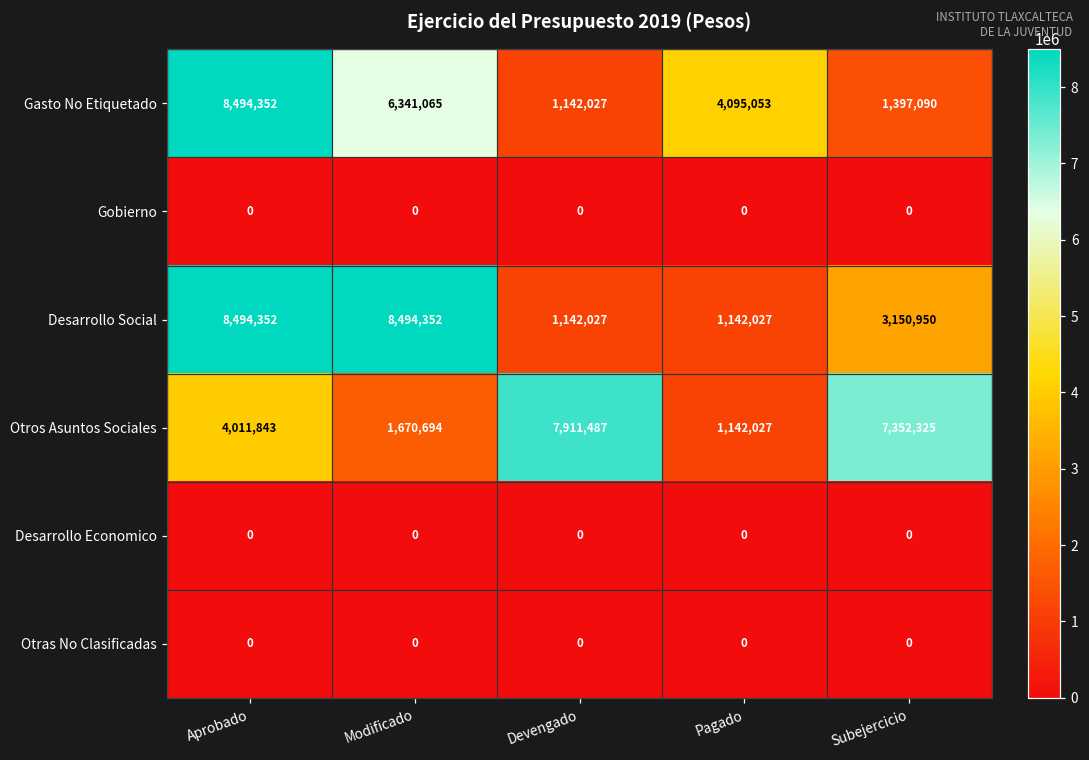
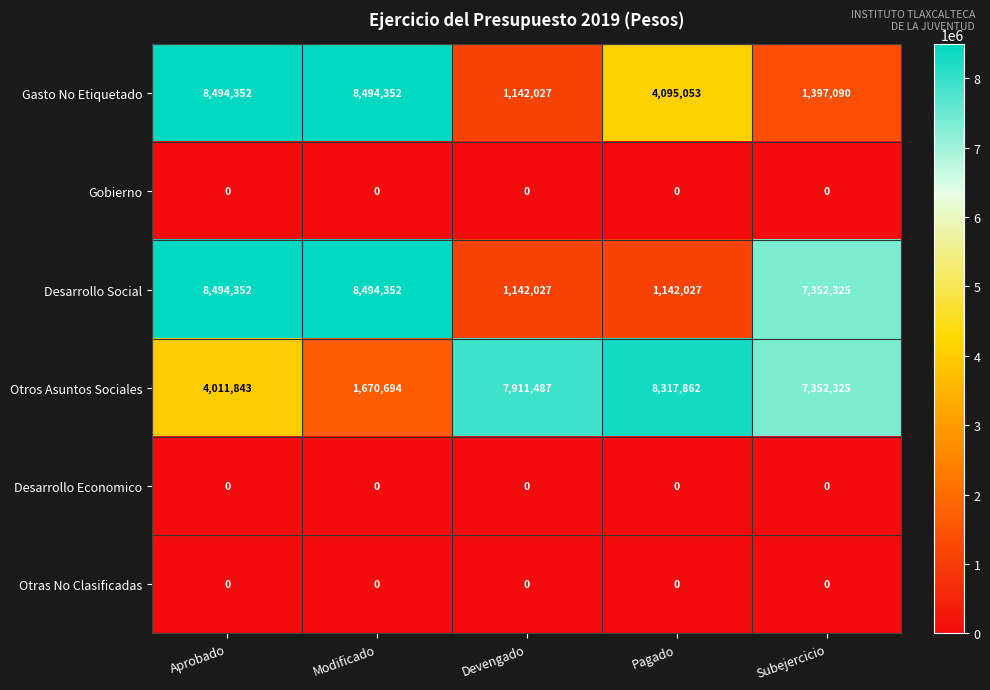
  {
    "Gasto No Etiquetado": {
      "Aprobado": "8,494,352",
-     "Modificado": "6,341,065",
+     "Modificado": "8,494,352",
      "Devengado": "1,142,027",
      "Pagado": "4,095,053",
      "Subejercicio": "1,397,090"
    },
    "Gobierno": {
      "Aprobado": "0",
      "Modificado": "0",
      "Devengado": "0",
      "Pagado": "0",
      "Subejercicio": "0"
    },
    "Desarrollo Social": {
      "Aprobado": "8,494,352",
      "Modificado": "8,494,352",
      "Devengado": "1,142,027",
      "Pagado": "1,142,027",
-     "Subejercicio": "3,150,950"
+     "Subejercicio": "7,352,325"
    },
    "Otros Asuntos Sociales": {
      "Aprobado": "4,011,843",
      "Modificado": "1,670,694",
      "Devengado": "7,911,487",
-     "Pagado": "1,142,027",
+     "Pagado": "8,317,862",
      "Subejercicio": "7,352,325"
    },
    "Desarrollo Economico": {
      "Aprobado": "0",
      "Modificado": "0",
      "Devengado": "0",
      "Pagado": "0",
      "Subejercicio": "0"
    },
    "Otras No Clasificadas": {
      "Aprobado": "0",
      "Modificado": "0",
      "Devengado": "0",
      "Pagado": "0",
      "Subejercicio": "0"
    }
  }
